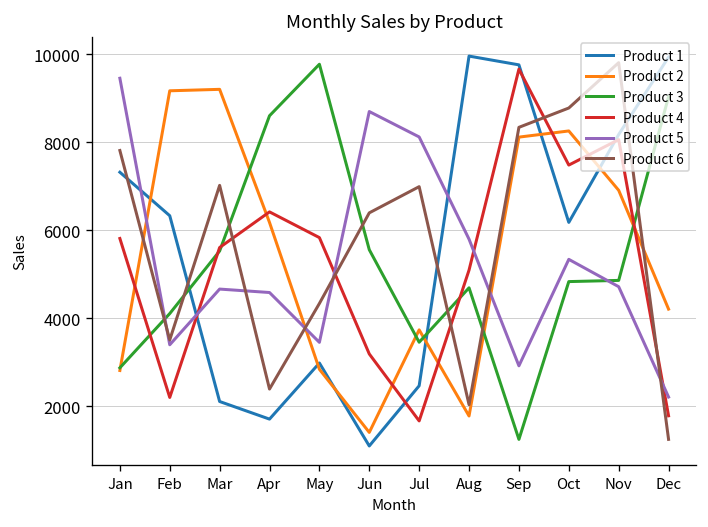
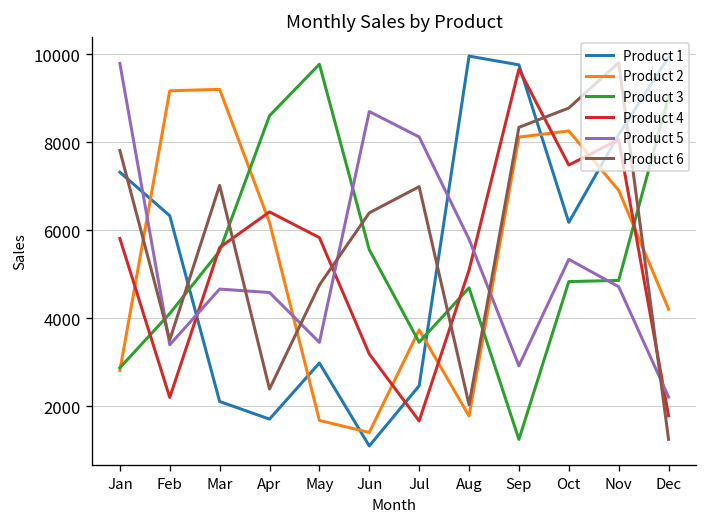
  {
    "Product 1": {
      "Jan": 7300,
      "Feb": 6300,
      "Mar": 2100,
      "Apr": 1700,
      "May": 3000,
      "Jun": 1100,
      "Jul": 2500,
      "Aug": 10000,
      "Sep": 9800,
      "Oct": 6200
    },
    "Product 2": {
      "Feb": 9200,
      "Mar": 9200,
      "Apr": 6200,
-     "May": 2800,
+     "May": 1700,
      "Jun": 1400,
      "Jul": 3700,
      "Aug": 1800,
      "Sep": 8100,
      "Oct": 8300,
      "Nov": 6900,
      "Dec": 4200
    },
    "Product 3": {
      "Feb": 4100,
      "Mar": 5500,
      "Apr": 8600,
      "May": 9800,
      "Jun": 5600,
      "Jul": 3500,
      "Aug": 4700,
      "Sep": 1300,
      "Oct": 4800,
      "Nov": 4900
    },
    "Product 4": {
      "Jan": 5800,
      "Feb": 2200,
      "Mar": 5600,
      "Apr": 6400,
      "May": 5800,
      "Jun": 3200,
      "Jul": 1700,
      "Aug": 5100,
      "Sep": 9700,
      "Oct": 7500,
      "Dec": 1800
    },
    "Product 5": {
-     "Jan": 9500,
+     "Jan": 9800,
      "Feb": 3400,
      "Mar": 4700,
      "Apr": 4600,
      "May": 3500,
      "Jun": 8700,
      "Jul": 8100,
      "Aug": 5800,
      "Sep": 2900,
      "Oct": 5300,
      "Nov": 4700,
      "Dec": 2200
    },
    "Product 6": {
      "Jan": 7800,
      "Feb": 3500,
      "Mar": 7000,
      "Apr": 2400,
-     "May": 4300,
+     "May": 4800,
      "Jun": 6400,
      "Jul": 7000,
      "Aug": 2000,
      "Sep": 8300,
      "Oct": 8800,
      "Dec": 1300
    }
  }
